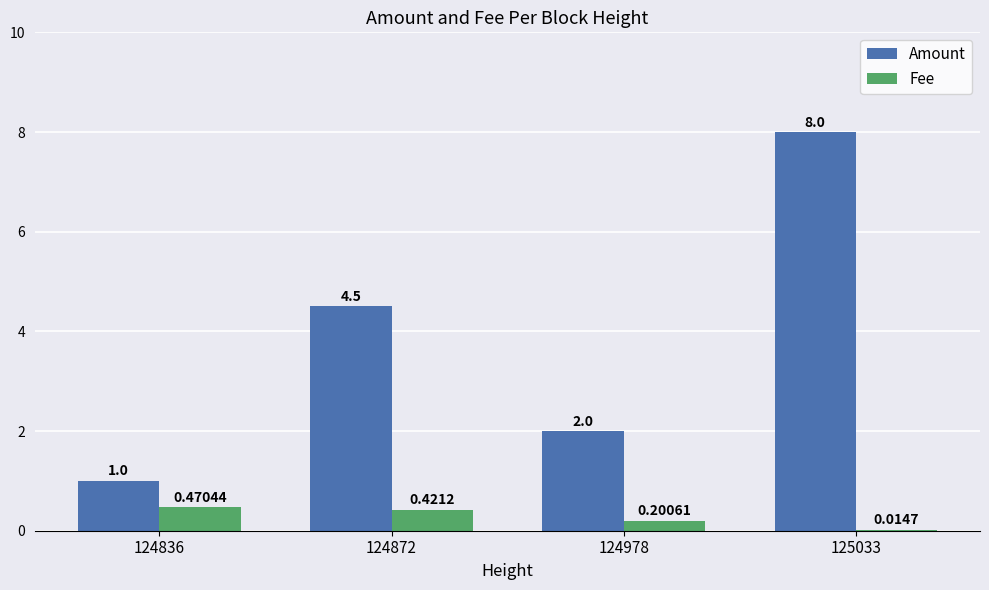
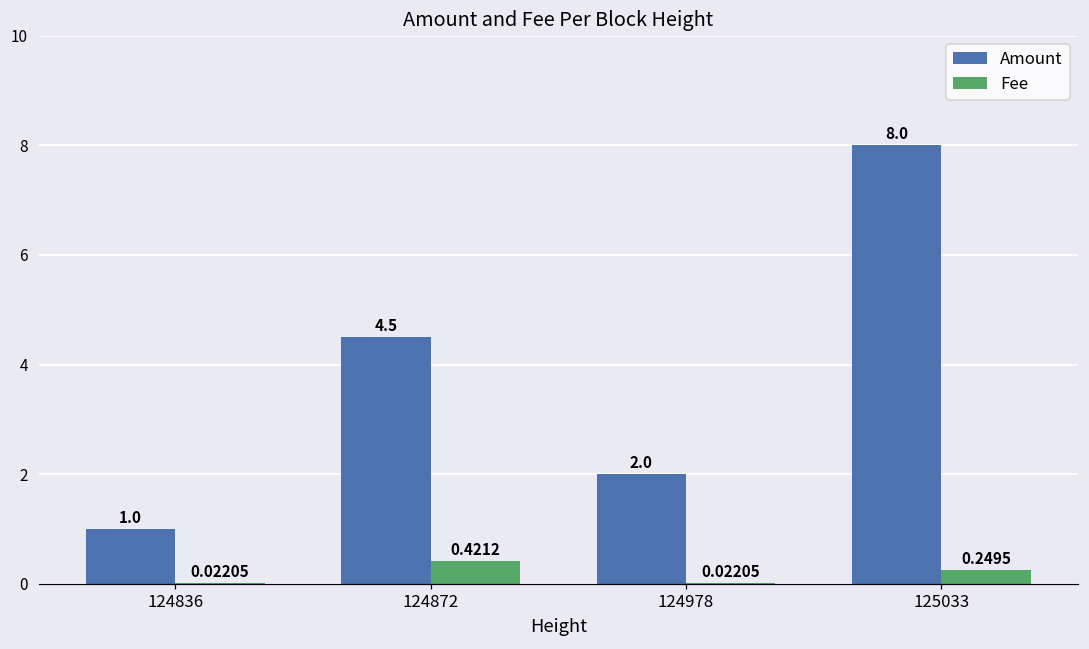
  {
    "Amount": {
      "124836": 1.0,
      "124872": 4.5,
      "124978": 2.0,
      "125033": 8.0
    },
    "Fee": {
-     "124836": 0.47044,
+     "124836": 0.02205,
      "124872": 0.4212,
-     "124978": 0.20061,
-     "125033": 0.0147
+     "124978": 0.02205,
+     "125033": 0.2495
    }
  }
